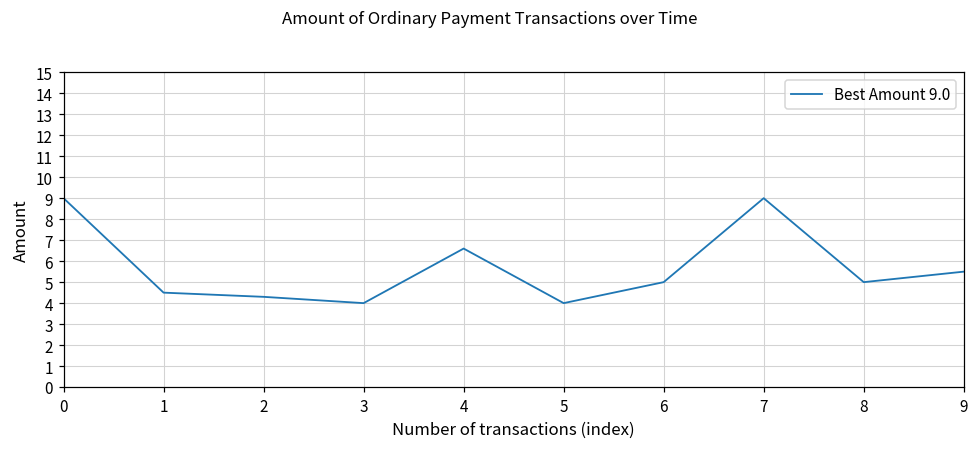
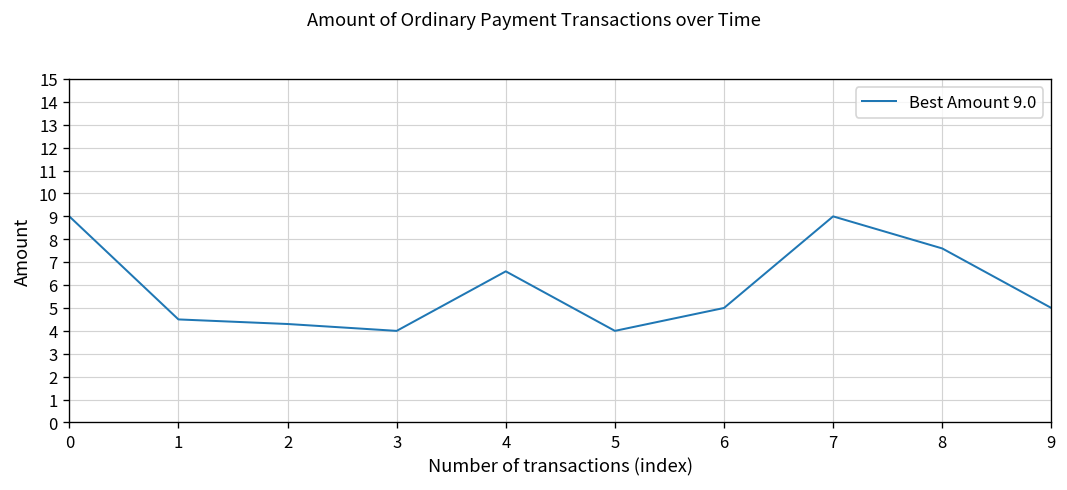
  {
    "0": 9.0,
    "1": 4.5,
    "2": 4.3,
    "3": 4.0,
    "4": 6.6,
    "5": 4.0,
    "6": 5.0,
    "7": 9.0,
-   "8": 5.0,
-   "9": 5.5
+   "8": 7.6,
+   "9": 5.0
  }
